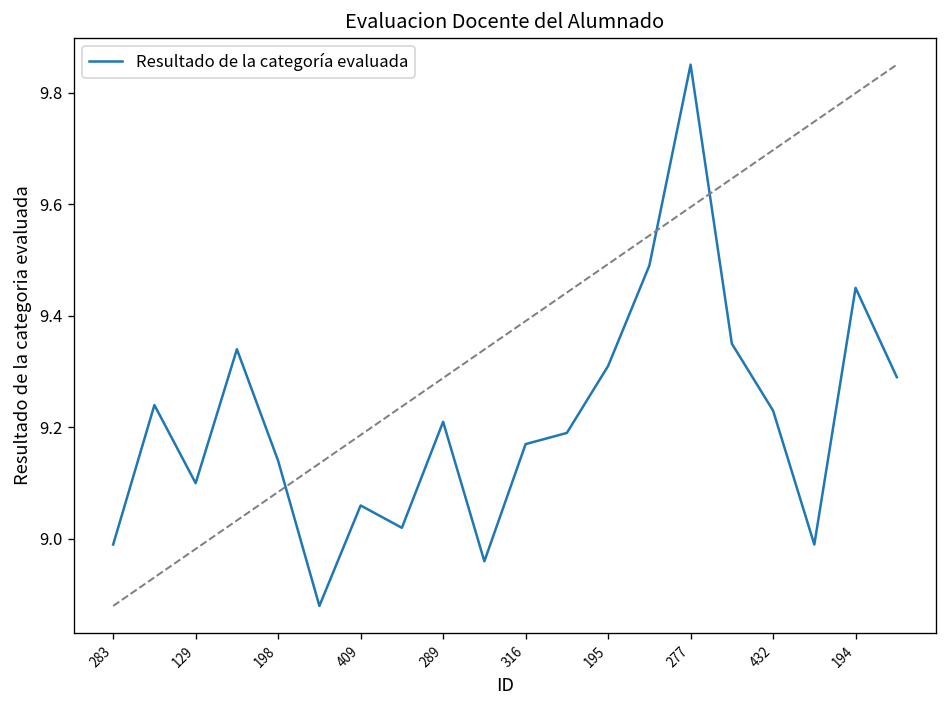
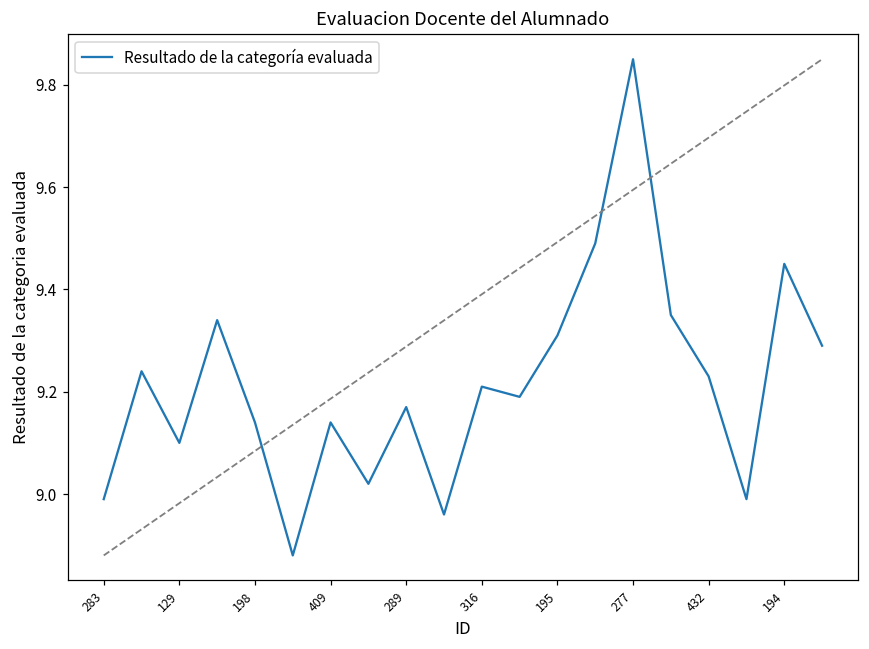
  {
    "Resultado de la categoría evaluada": {
      "283": 8.99,
      "129": 9.10,
      "198": 9.14,
-     "409": 9.06,
-     "289": 9.21,
-     "316": 9.17,
+     "409": 9.14,
+     "289": 9.17,
+     "316": 9.21,
      "195": 9.31,
      "277": 9.85,
      "432": 9.23,
      "194": 9.45
    }
  }
